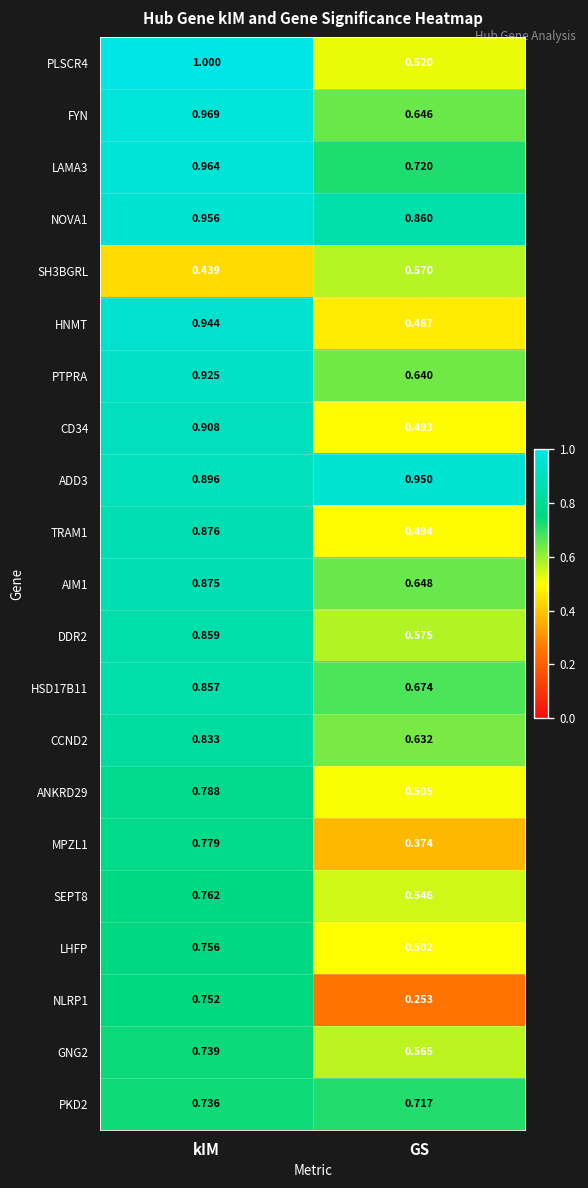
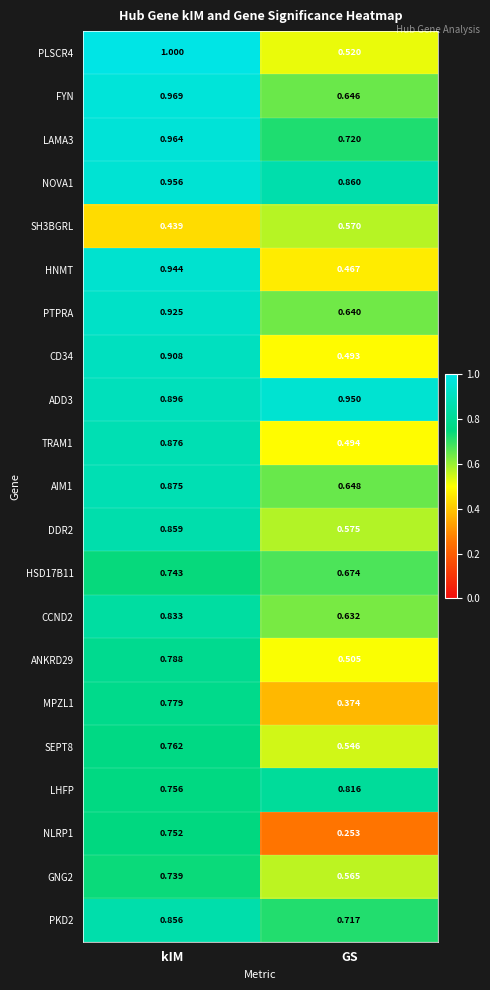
  {
    "PLSCR4": {
      "kIM": 1.000,
      "GS": 0.520
    },
    "FYN": {
      "kIM": 0.969,
      "GS": 0.646
    },
    "LAMA3": {
      "kIM": 0.964,
      "GS": 0.720
    },
    "NOVA1": {
      "kIM": 0.956,
      "GS": 0.860
    },
    "SH3BGRL": {
      "kIM": 0.439,
      "GS": 0.570
    },
    "HNMT": {
      "kIM": 0.944,
      "GS": 0.467
    },
    "PTPRA": {
      "kIM": 0.925,
      "GS": 0.640
    },
    "CD34": {
      "kIM": 0.908,
      "GS": 0.493
    },
    "ADD3": {
      "kIM": 0.896,
      "GS": 0.950
    },
    "TRAM1": {
      "kIM": 0.876,
      "GS": 0.494
    },
    "AIM1": {
      "kIM": 0.875,
      "GS": 0.648
    },
    "DDR2": {
      "kIM": 0.859,
      "GS": 0.575
    },
    "HSD17B11": {
-     "kIM": 0.857,
+     "kIM": 0.743,
      "GS": 0.674
    },
    "CCND2": {
      "kIM": 0.833,
      "GS": 0.632
    },
    "ANKRD29": {
      "kIM": 0.788,
      "GS": 0.505
    },
    "MPZL1": {
      "kIM": 0.779,
      "GS": 0.374
    },
    "SEPT8": {
      "kIM": 0.762,
      "GS": 0.546
    },
    "LHFP": {
      "kIM": 0.756,
-     "GS": 0.502
+     "GS": 0.816
    },
    "NLRP1": {
      "kIM": 0.752,
      "GS": 0.253
    },
    "GNG2": {
      "kIM": 0.739,
      "GS": 0.565
    },
    "PKD2": {
-     "kIM": 0.736,
+     "kIM": 0.856,
      "GS": 0.717
    }
  }
